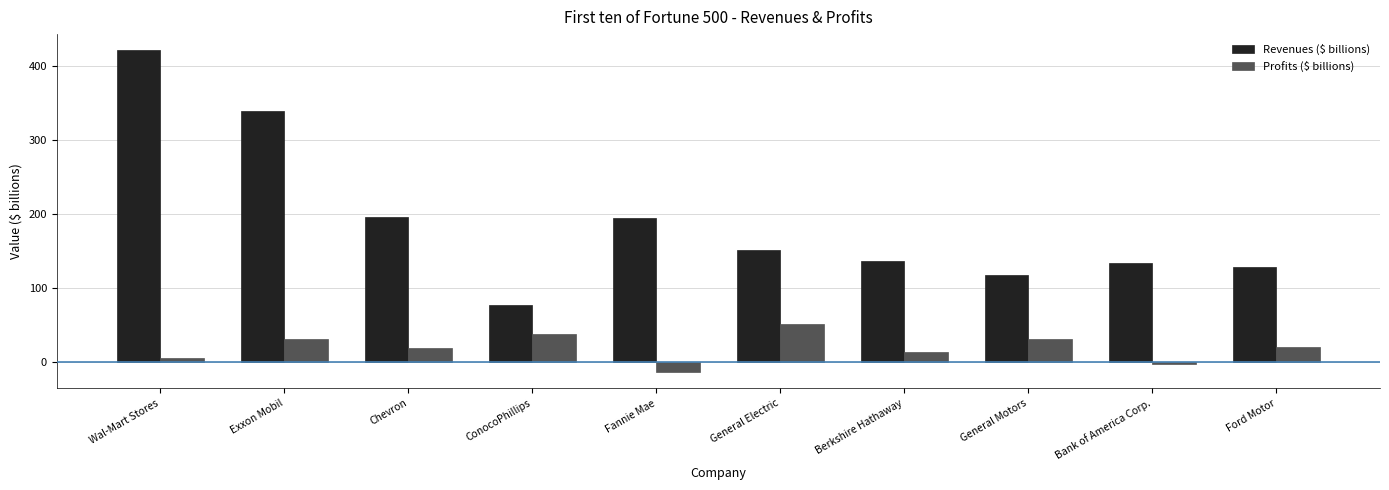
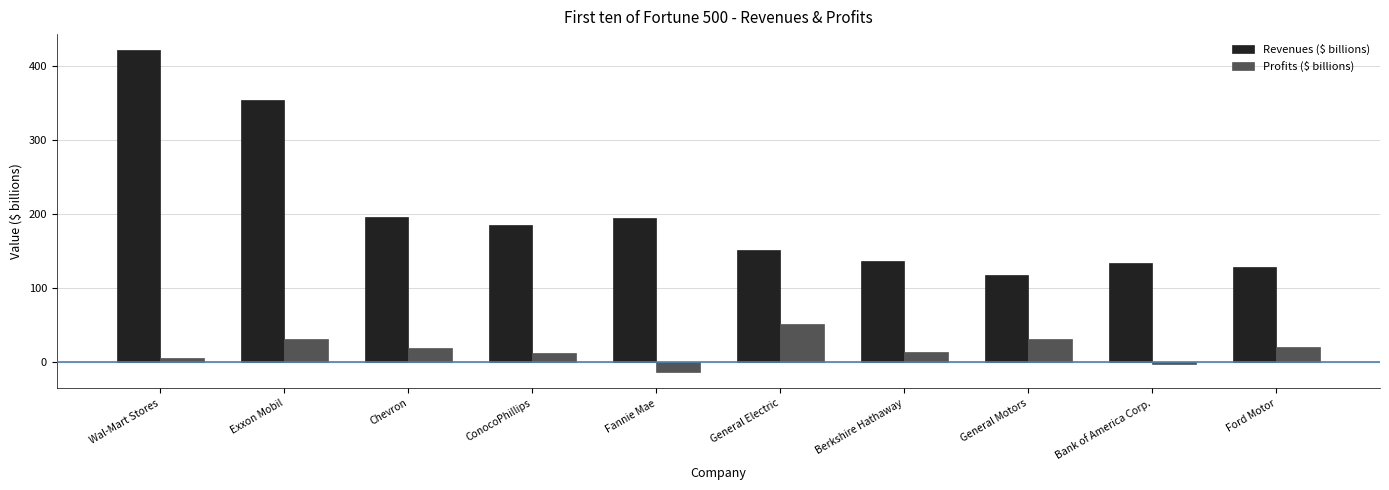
  {
    "Revenues ($ billions)": {
      "Wal-Mart Stores": 420,
-     "Exxon Mobil": 340,
+     "Exxon Mobil": 350,
      "Chevron": 200,
-     "ConocoPhillips": 80,
+     "ConocoPhillips": 180,
      "Fannie Mae": 190,
      "General Electric": 150,
      "Berkshire Hathaway": 140,
      "General Motors": 120,
      "Bank of America Corp.": 130,
      "Ford Motor": 130
    },
    "Profits ($ billions)": {
      "Wal-Mart Stores": 10,
      "Exxon Mobil": 30,
      "Chevron": 20,
-     "ConocoPhillips": 40,
+     "ConocoPhillips": 10,
      "Fannie Mae": -10,
      "General Electric": 50,
      "Berkshire Hathaway": 10,
      "General Motors": 30,
      "Ford Motor": 20
    }
  }
